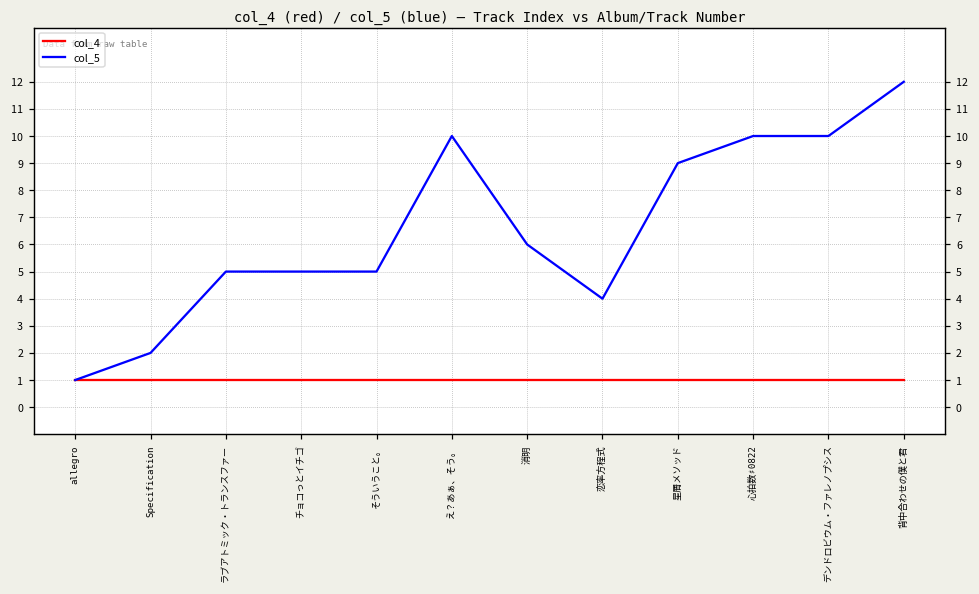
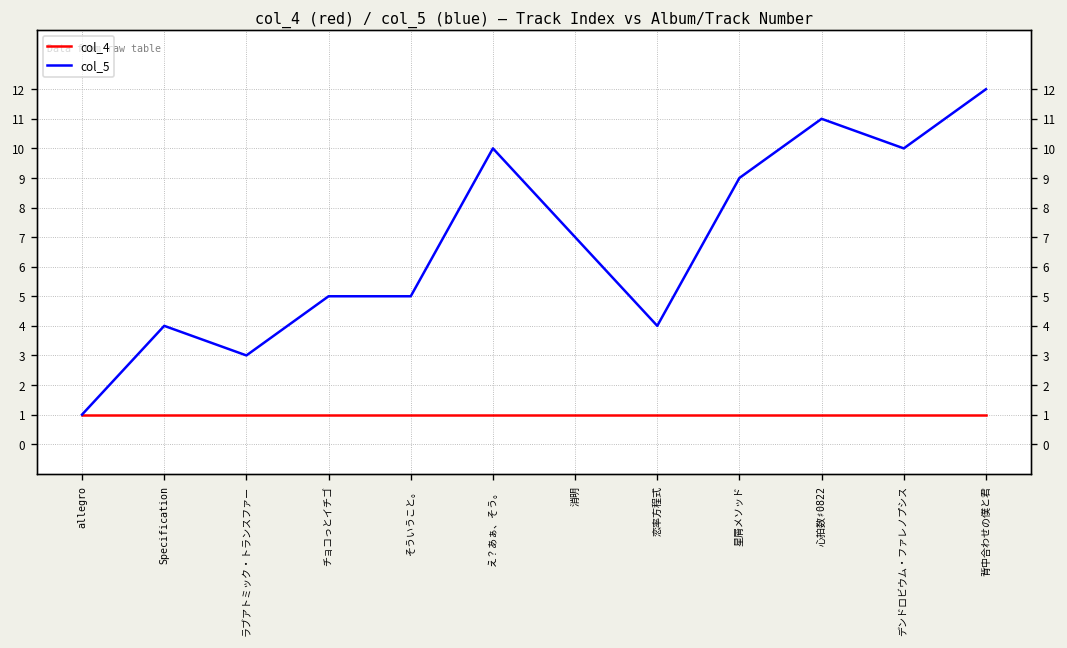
  {
    "col_4": {
      "Specification": 1,
      "ラブアトミック・トランスファー": 1,
      "チョコっとイチゴ": 1,
      "そういうこと。": 1,
      "え？あぁ、そう。": 1,
      "消明": 1,
      "恋率方程式": 1,
      "星屑メソッド": 1,
      "心拍数♯0822": 1,
      "デンドロビウム・ファレノプシス": 1,
      "背中合わせの僕と君": 1
    },
    "col_5": {
-     "Specification": 2,
-     "ラブアトミック・トランスファー": 5,
+     "Specification": 4,
+     "ラブアトミック・トランスファー": 3,
      "チョコっとイチゴ": 5,
      "そういうこと。": 5,
      "え？あぁ、そう。": 10,
-     "消明": 6,
+     "消明": 7,
      "恋率方程式": 4,
      "星屑メソッド": 9,
-     "心拍数♯0822": 10,
+     "心拍数♯0822": 11,
      "デンドロビウム・ファレノプシス": 10,
      "背中合わせの僕と君": 12
    }
  }
